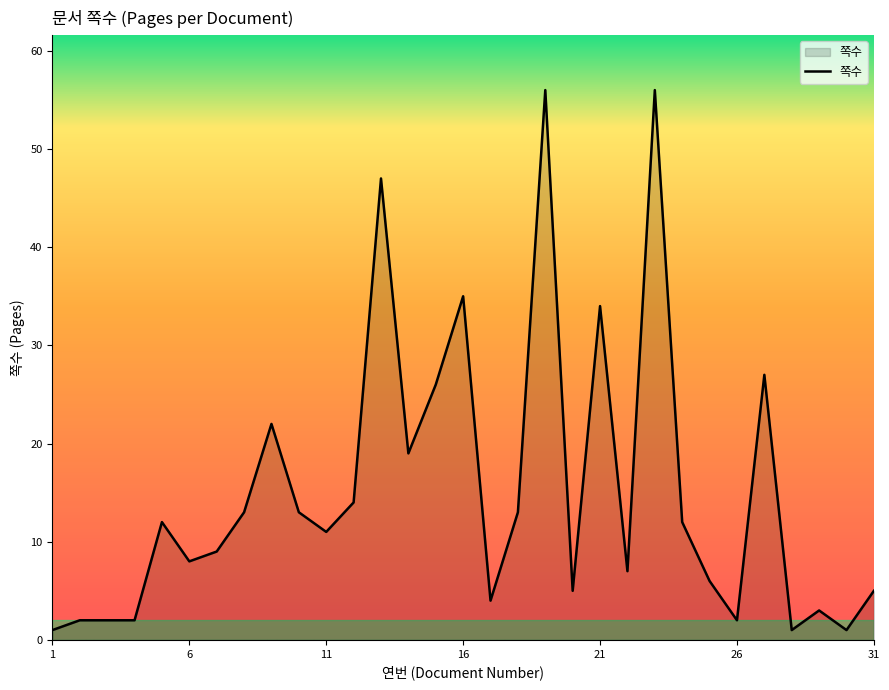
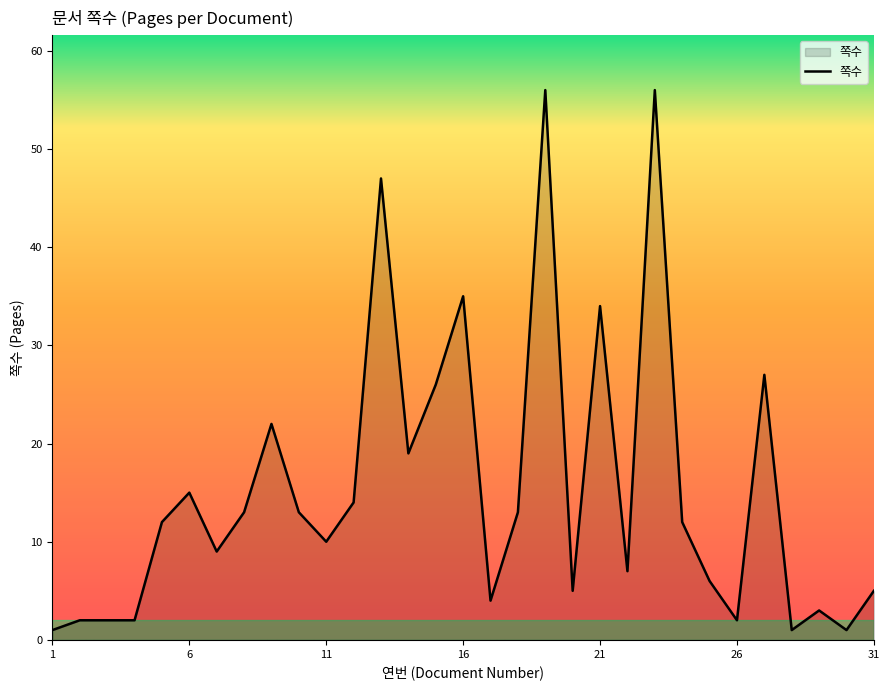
  {
    "1": 1,
-   "6": 8,
-   "11": 11,
+   "6": 15,
+   "11": 10,
    "16": 35,
    "21": 34,
    "26": 2,
    "31": 5
  }
